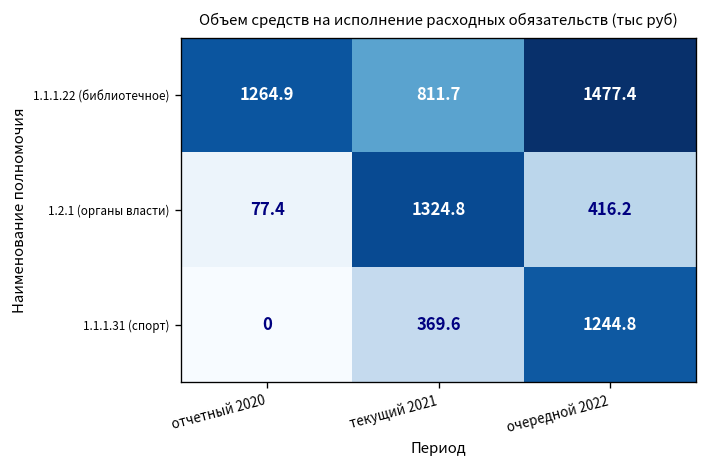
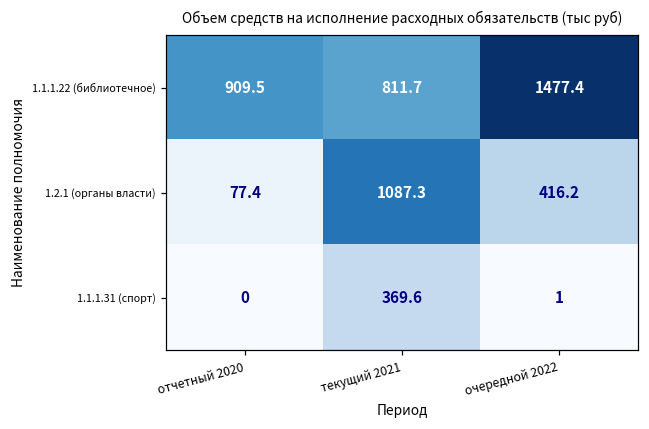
  {
    "1.1.1.22 (библиотечное)": {
-     "отчетный 2020": 1264.9,
+     "отчетный 2020": 909.5,
      "текущий 2021": 811.7,
      "очередной 2022": 1477.4
    },
    "1.2.1 (органы власти)": {
      "отчетный 2020": 77.4,
-     "текущий 2021": 1324.8,
+     "текущий 2021": 1087.3,
      "очередной 2022": 416.2
    },
    "1.1.1.31 (спорт)": {
      "отчетный 2020": 0,
      "текущий 2021": 369.6,
-     "очередной 2022": 1244.8
+     "очередной 2022": 1
    }
  }
